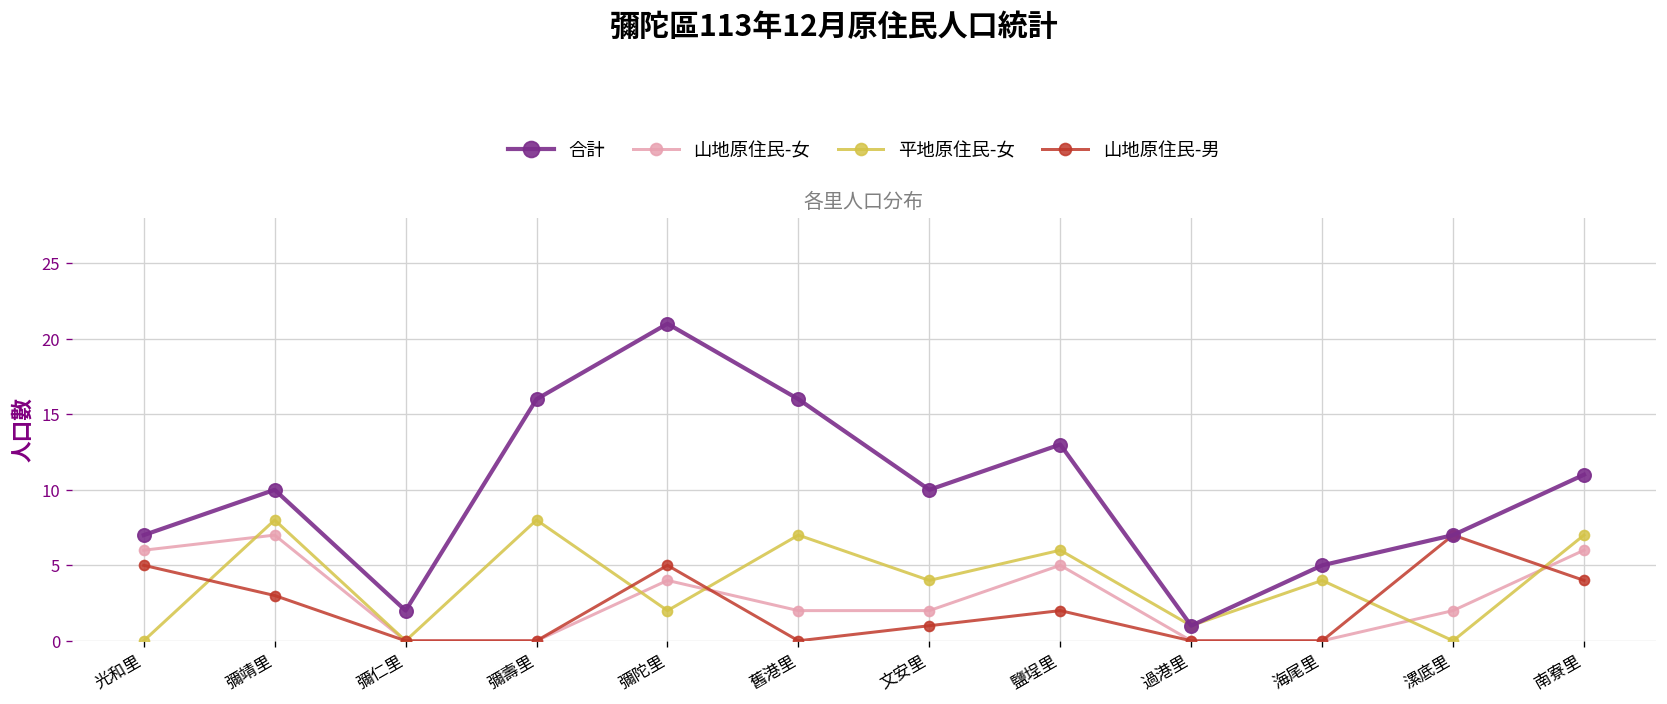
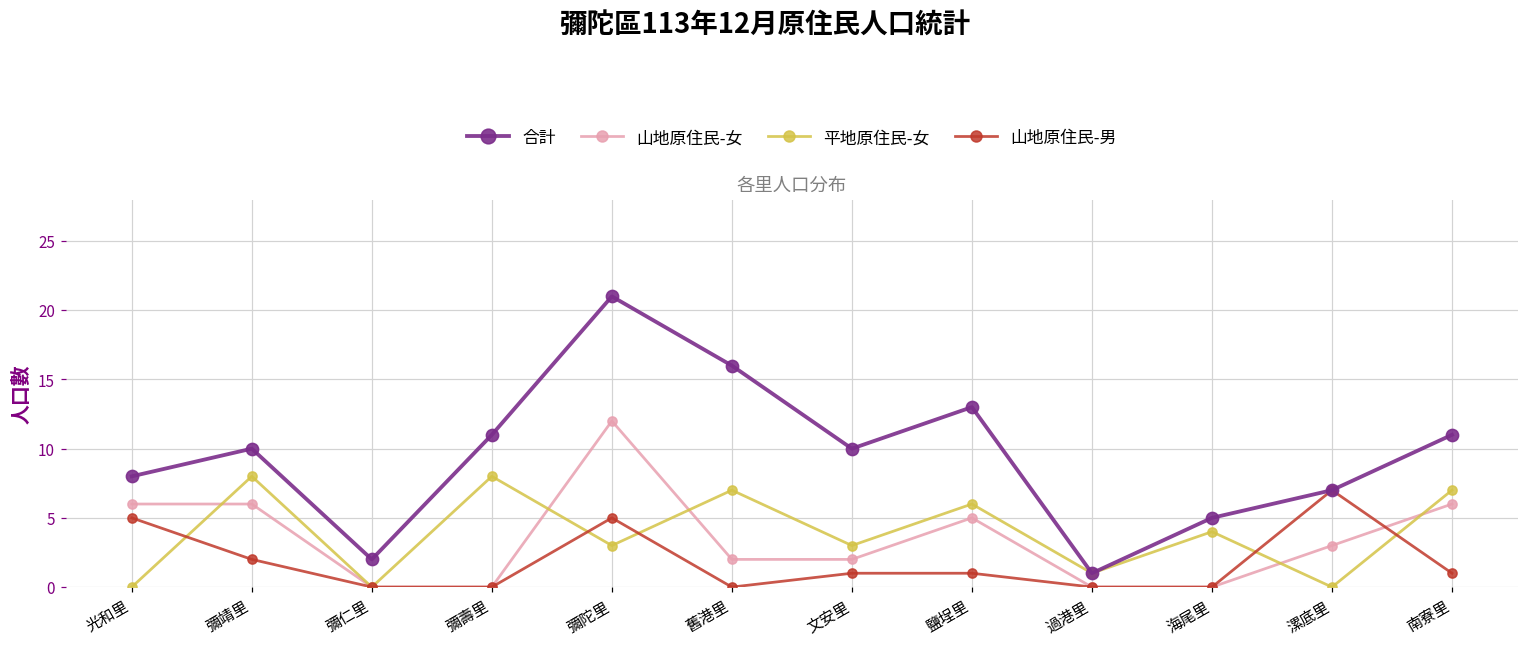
  {
    "合計": {
-     "光和里": 7,
+     "光和里": 8,
      "彌靖里": 10,
      "彌仁里": 2,
-     "彌壽里": 16,
+     "彌壽里": 11,
      "彌陀里": 21,
      "舊港里": 16,
      "文安里": 10,
      "鹽埕里": 13,
      "海尾里": 5,
      "南寮里": 11
    },
    "山地原住民-女": {
      "光和里": 6,
-     "彌靖里": 7,
-     "彌陀里": 4,
+     "彌靖里": 6,
+     "彌陀里": 12,
      "舊港里": 2,
      "文安里": 2,
      "鹽埕里": 5,
-     "漯底里": 2,
+     "漯底里": 3,
      "南寮里": 6
    },
    "平地原住民-女": {
      "光和里": 0,
      "彌靖里": 8,
      "彌壽里": 8,
-     "彌陀里": 2,
+     "彌陀里": 3,
      "舊港里": 7,
-     "文安里": 4,
+     "文安里": 3,
      "鹽埕里": 6,
      "海尾里": 4,
      "漯底里": 0,
      "南寮里": 7
    },
    "山地原住民-男": {
      "光和里": 5,
-     "彌靖里": 3,
+     "彌靖里": 2,
      "彌陀里": 5,
      "舊港里": 0,
      "文安里": 1,
-     "鹽埕里": 2,
-     "南寮里": 4
+     "鹽埕里": 1,
+     "南寮里": 1
    }
  }
